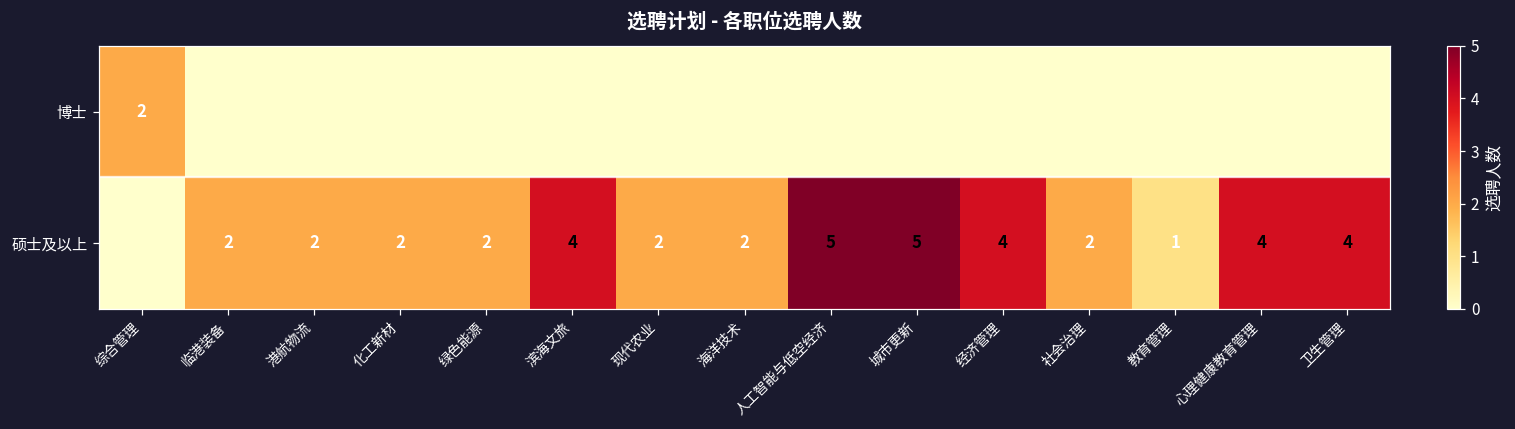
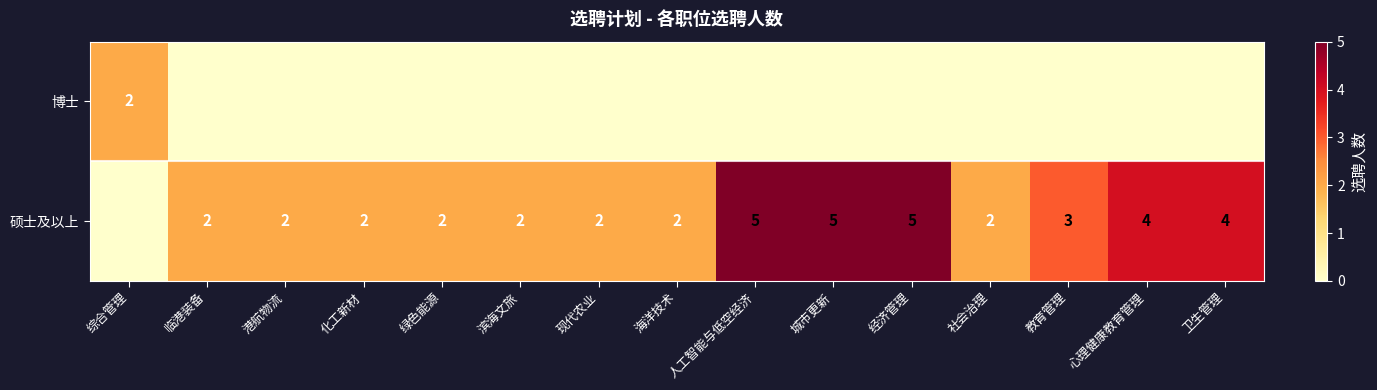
  {
    "博士": {
      "综合管理": 2
    },
    "硕士及以上": {
      "临港装备": 2,
      "港航物流": 2,
      "化工新材": 2,
      "绿色能源": 2,
-     "滨海文旅": 4,
+     "滨海文旅": 2,
      "现代农业": 2,
      "海洋技术": 2,
      "人工智能与低空经济": 5,
      "城市更新": 5,
-     "经济管理": 4,
+     "经济管理": 5,
      "社会治理": 2,
-     "教育管理": 1,
+     "教育管理": 3,
      "心理健康教育管理": 4,
      "卫生管理": 4
    }
  }
